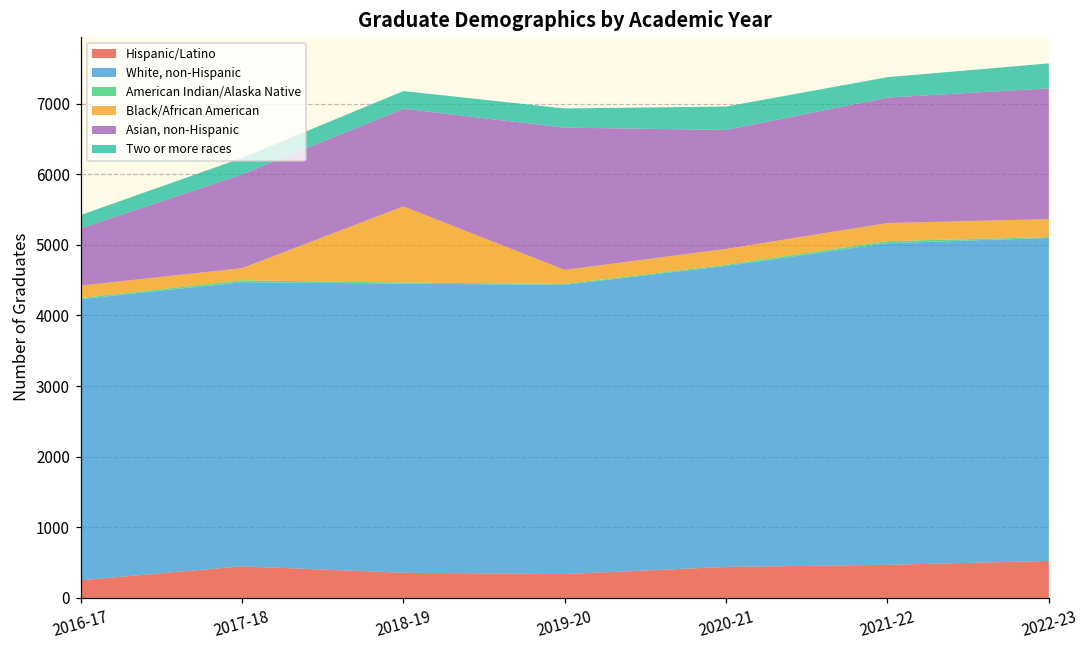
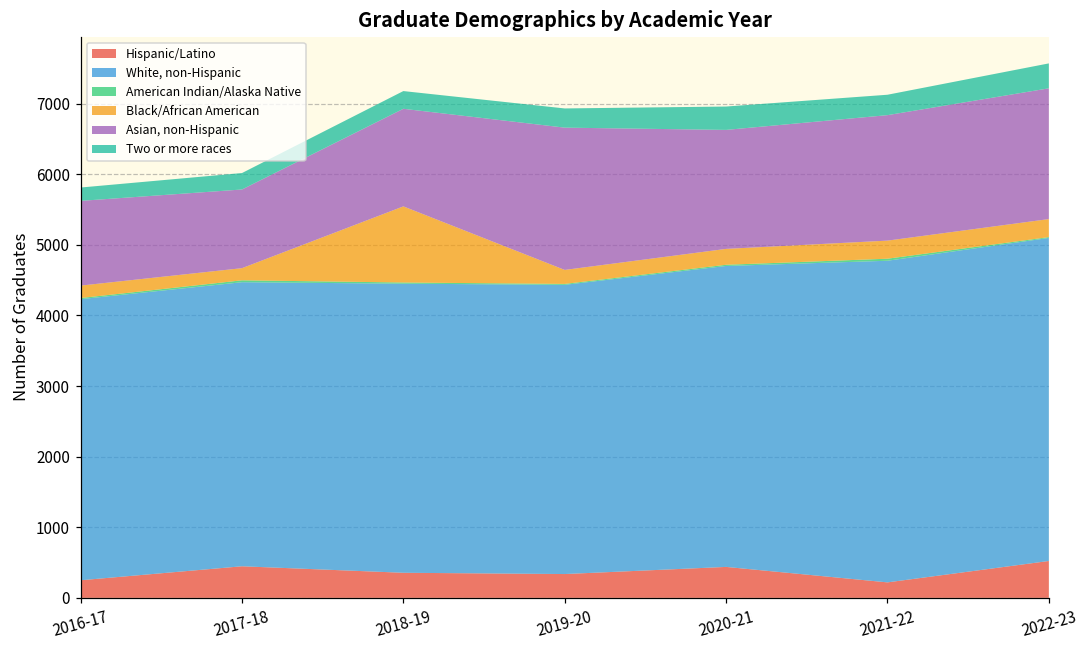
  {
    "Hispanic/Latino": {
      "2016-17": 200,
      "2017-18": 400,
      "2018-19": 400,
      "2019-20": 300,
      "2020-21": 400,
-     "2021-22": 500,
+     "2021-22": 200,
      "2022-23": 500
    },
    "Black/African American": {
      "2016-17": 200,
      "2017-18": 200,
      "2018-19": 1100,
      "2019-20": 200,
      "2020-21": 200,
      "2021-22": 300,
      "2022-23": 300
    },
    "Asian, non-Hispanic": {
-     "2016-17": 800,
-     "2017-18": 1300,
+     "2016-17": 1200,
+     "2017-18": 1100,
      "2018-19": 1400,
      "2019-20": 2000,
      "2020-21": 1700,
      "2021-22": 1800,
      "2022-23": 1900
    }
  }
